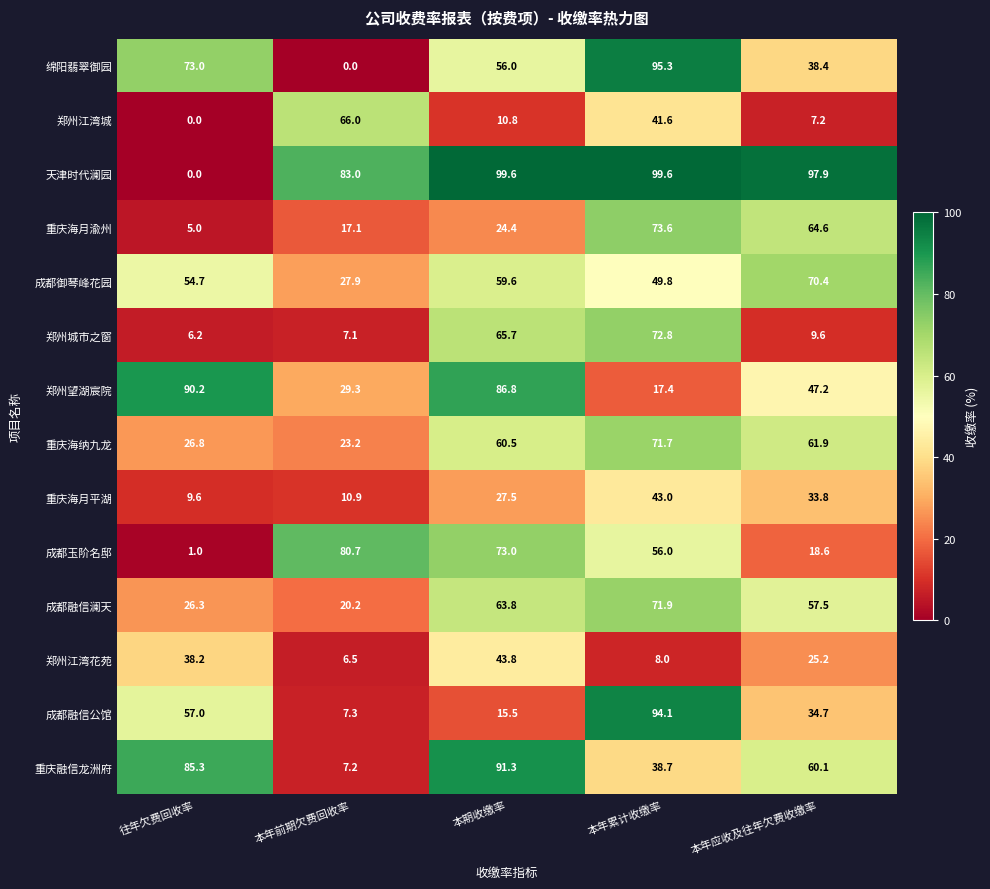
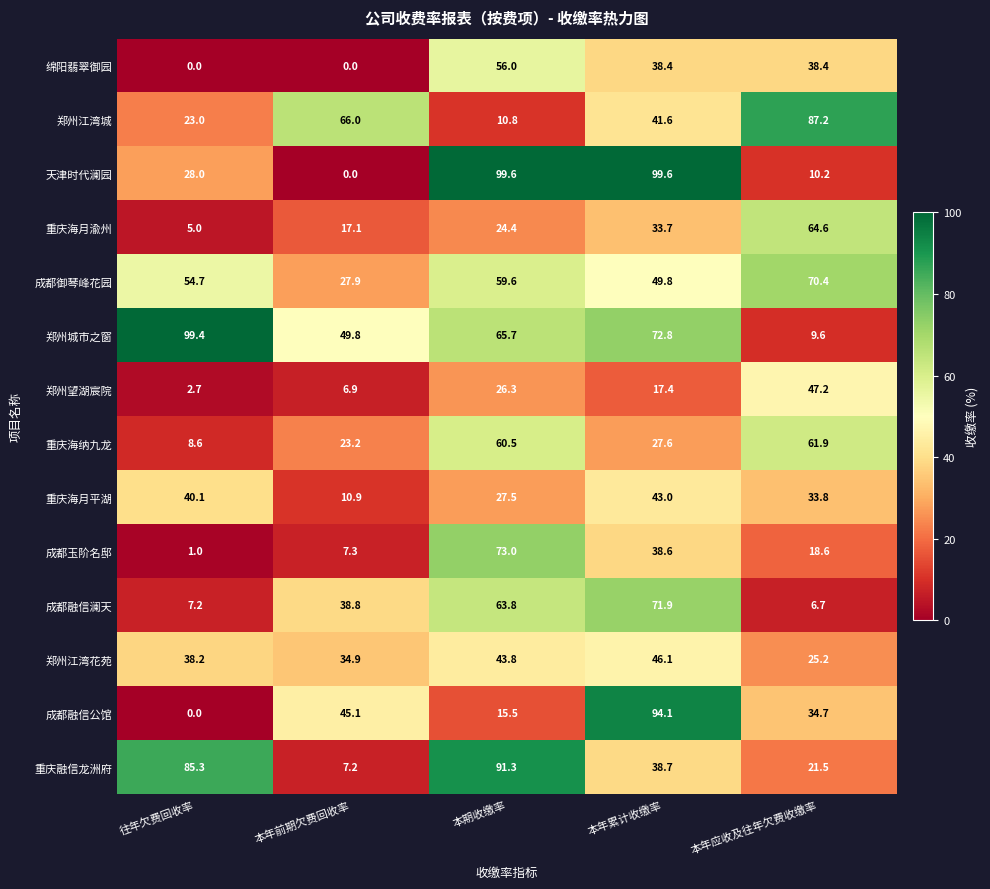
  {
    "绵阳翡翠御园": {
-     "往年欠费回收率": 73.0,
+     "往年欠费回收率": 0.0,
      "本年前期欠费回收率": 0.0,
      "本期收缴率": 56.0,
-     "本年累计收缴率": 95.3,
+     "本年累计收缴率": 38.4,
      "本年应收及往年欠费收缴率": 38.4
    },
    "郑州江湾城": {
-     "往年欠费回收率": 0.0,
+     "往年欠费回收率": 23.0,
      "本年前期欠费回收率": 66.0,
      "本期收缴率": 10.8,
      "本年累计收缴率": 41.6,
-     "本年应收及往年欠费收缴率": 7.2
+     "本年应收及往年欠费收缴率": 87.2
    },
    "天津时代澜园": {
-     "往年欠费回收率": 0.0,
-     "本年前期欠费回收率": 83.0,
+     "往年欠费回收率": 28.0,
+     "本年前期欠费回收率": 0.0,
      "本期收缴率": 99.6,
      "本年累计收缴率": 99.6,
-     "本年应收及往年欠费收缴率": 97.9
+     "本年应收及往年欠费收缴率": 10.2
    },
    "重庆海月渝州": {
      "往年欠费回收率": 5.0,
      "本年前期欠费回收率": 17.1,
      "本期收缴率": 24.4,
-     "本年累计收缴率": 73.6,
+     "本年累计收缴率": 33.7,
      "本年应收及往年欠费收缴率": 64.6
    },
    "成都御琴峰花园": {
      "往年欠费回收率": 54.7,
      "本年前期欠费回收率": 27.9,
      "本期收缴率": 59.6,
      "本年累计收缴率": 49.8,
      "本年应收及往年欠费收缴率": 70.4
    },
    "郑州城市之窗": {
-     "往年欠费回收率": 6.2,
-     "本年前期欠费回收率": 7.1,
+     "往年欠费回收率": 99.4,
+     "本年前期欠费回收率": 49.8,
      "本期收缴率": 65.7,
      "本年累计收缴率": 72.8,
      "本年应收及往年欠费收缴率": 9.6
    },
    "郑州望湖宸院": {
-     "往年欠费回收率": 90.2,
-     "本年前期欠费回收率": 29.3,
-     "本期收缴率": 86.8,
+     "往年欠费回收率": 2.7,
+     "本年前期欠费回收率": 6.9,
+     "本期收缴率": 26.3,
      "本年累计收缴率": 17.4,
      "本年应收及往年欠费收缴率": 47.2
    },
    "重庆海纳九龙": {
-     "往年欠费回收率": 26.8,
+     "往年欠费回收率": 8.6,
      "本年前期欠费回收率": 23.2,
      "本期收缴率": 60.5,
-     "本年累计收缴率": 71.7,
+     "本年累计收缴率": 27.6,
      "本年应收及往年欠费收缴率": 61.9
    },
    "重庆海月平湖": {
-     "往年欠费回收率": 9.6,
+     "往年欠费回收率": 40.1,
      "本年前期欠费回收率": 10.9,
      "本期收缴率": 27.5,
      "本年累计收缴率": 43.0,
      "本年应收及往年欠费收缴率": 33.8
    },
    "成都玉阶名邸": {
      "往年欠费回收率": 1.0,
-     "本年前期欠费回收率": 80.7,
+     "本年前期欠费回收率": 7.3,
      "本期收缴率": 73.0,
-     "本年累计收缴率": 56.0,
+     "本年累计收缴率": 38.6,
      "本年应收及往年欠费收缴率": 18.6
    },
    "成都融信澜天": {
-     "往年欠费回收率": 26.3,
-     "本年前期欠费回收率": 20.2,
+     "往年欠费回收率": 7.2,
+     "本年前期欠费回收率": 38.8,
      "本期收缴率": 63.8,
      "本年累计收缴率": 71.9,
-     "本年应收及往年欠费收缴率": 57.5
+     "本年应收及往年欠费收缴率": 6.7
    },
    "郑州江湾花苑": {
      "往年欠费回收率": 38.2,
-     "本年前期欠费回收率": 6.5,
+     "本年前期欠费回收率": 34.9,
      "本期收缴率": 43.8,
-     "本年累计收缴率": 8.0,
+     "本年累计收缴率": 46.1,
      "本年应收及往年欠费收缴率": 25.2
    },
    "成都融信公馆": {
-     "往年欠费回收率": 57.0,
-     "本年前期欠费回收率": 7.3,
+     "往年欠费回收率": 0.0,
+     "本年前期欠费回收率": 45.1,
      "本期收缴率": 15.5,
      "本年累计收缴率": 94.1,
      "本年应收及往年欠费收缴率": 34.7
    },
    "重庆融信龙洲府": {
      "往年欠费回收率": 85.3,
      "本年前期欠费回收率": 7.2,
      "本期收缴率": 91.3,
      "本年累计收缴率": 38.7,
-     "本年应收及往年欠费收缴率": 60.1
+     "本年应收及往年欠费收缴率": 21.5
    }
  }
